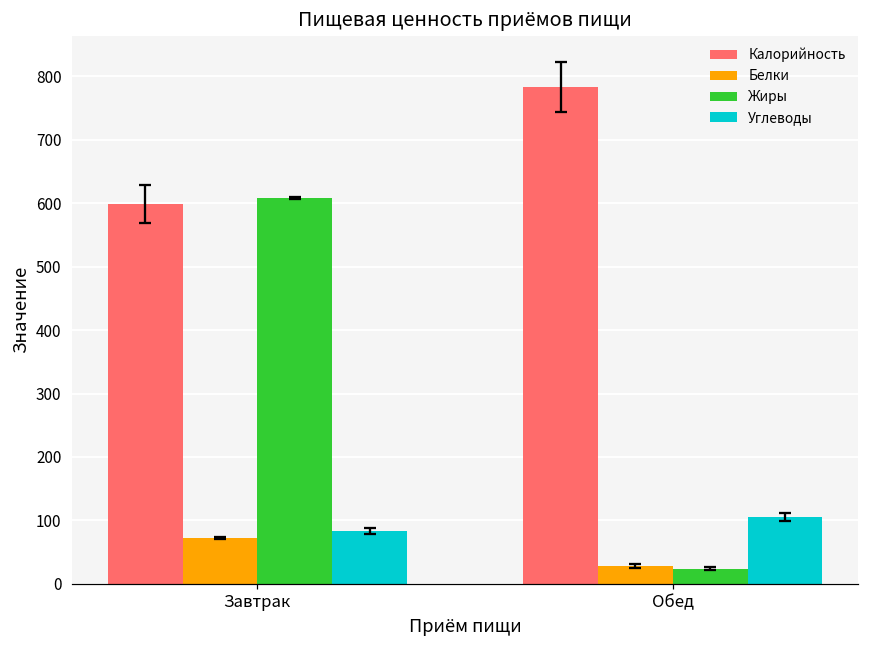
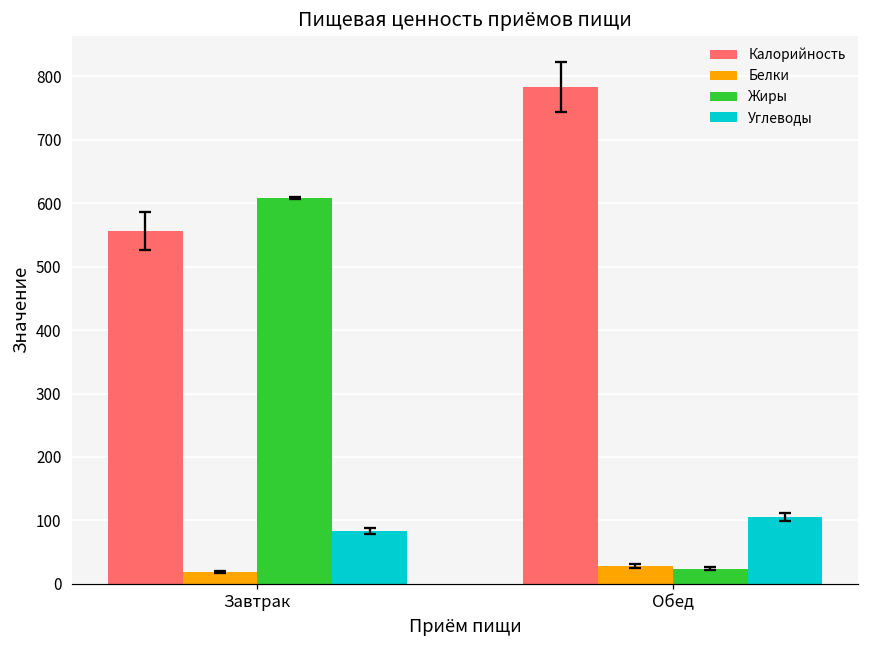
  {
    "Калорийность": {
-     "Завтрак": 600,
+     "Завтрак": 560,
      "Обед": 780
    },
    "Белки": {
-     "Завтрак": 70,
+     "Завтрак": 20,
      "Обед": 30
    },
    "Жиры": {
      "Завтрак": 610,
      "Обед": 20
    },
    "Углеводы": {
      "Завтрак": 80,
      "Обед": 110
    }
  }
